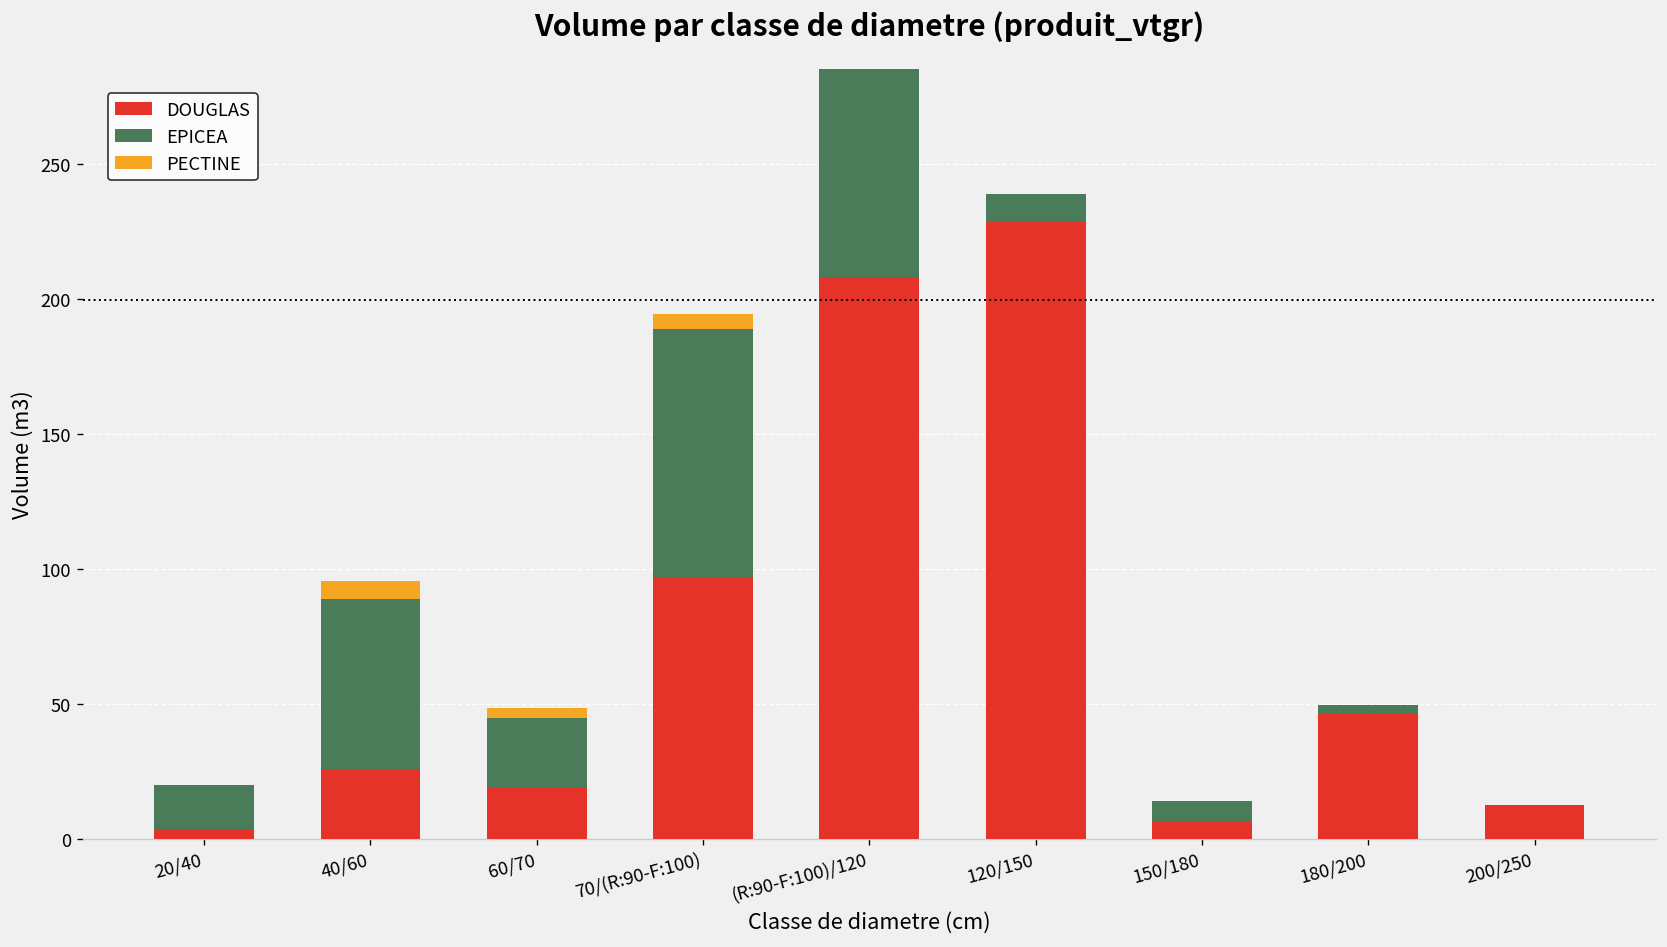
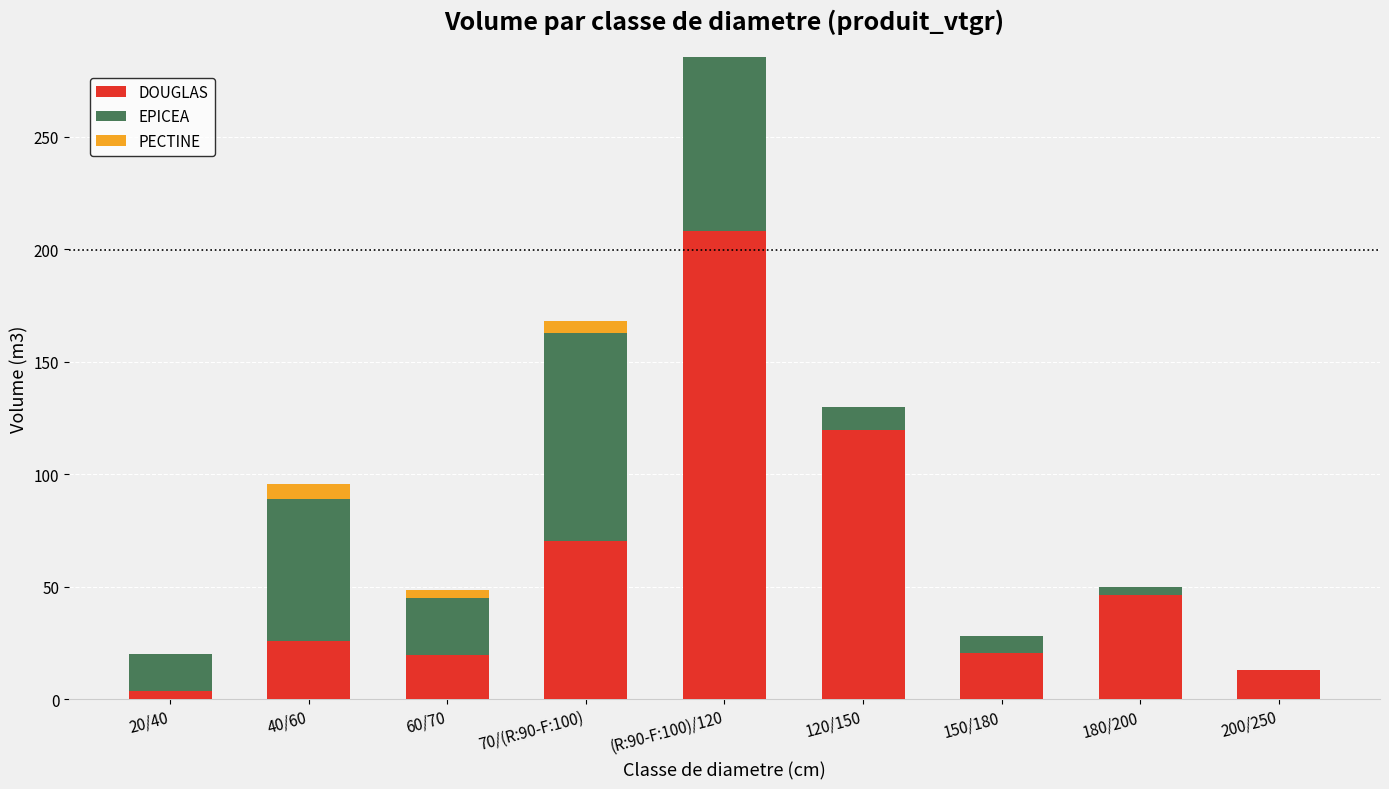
  {
    "DOUGLAS": {
      "20/40": 4,
      "40/60": 26,
      "60/70": 19,
-     "70/(R:90-F:100)": 97,
+     "70/(R:90-F:100)": 70,
      "(R:90-F:100)/120": 208,
-     "120/150": 229,
-     "150/180": 6,
+     "120/150": 119,
+     "150/180": 20,
      "180/200": 46,
      "200/250": 13
    },
    "EPICEA": {
      "20/40": 16,
      "40/60": 63,
      "60/70": 26,
      "70/(R:90-F:100)": 92,
      "(R:90-F:100)/120": 77,
      "120/150": 10,
      "150/180": 8,
      "180/200": 3,
      "200/250": 0
    },
    "PECTINE": {
      "40/60": 7,
      "60/70": 4,
      "70/(R:90-F:100)": 5,
      "(R:90-F:100)/120": 0,
      "120/150": 0,
      "150/180": 0,
      "180/200": 0,
      "200/250": 0
    }
  }
